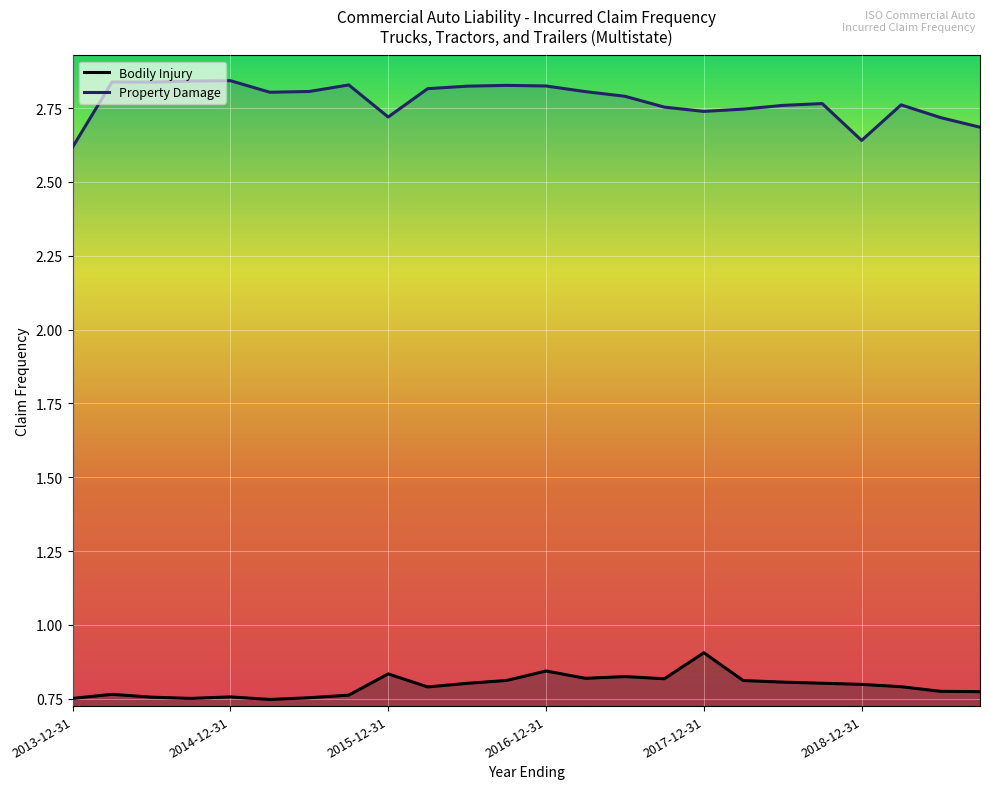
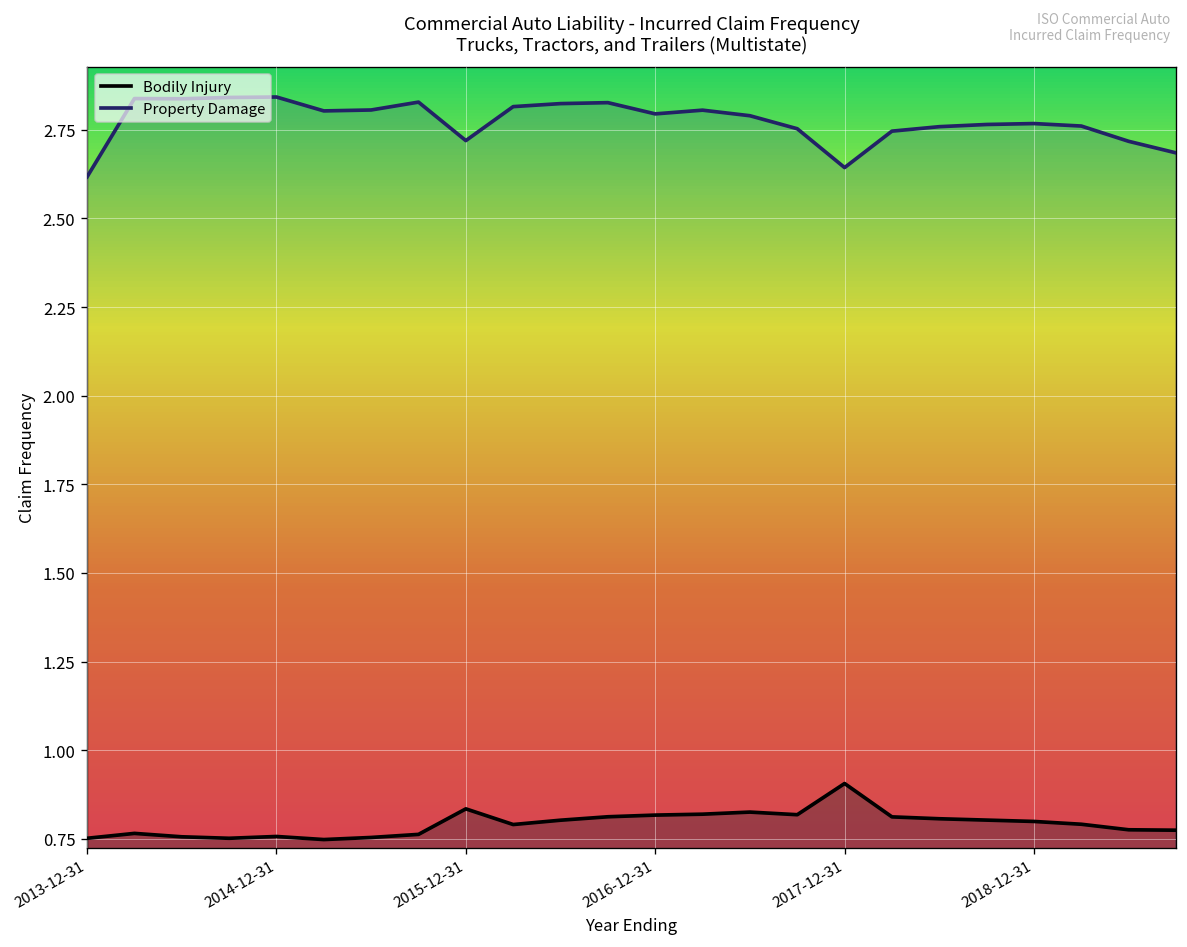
  {
    "Bodily Injury": {
      "2013-12-31": 0.75,
      "2014-12-31": 0.76,
      "2015-12-31": 0.83,
-     "2016-12-31": 0.84,
+     "2016-12-31": 0.82,
      "2017-12-31": 0.91,
      "2018-12-31": 0.80
    },
    "Property Damage": {
      "2013-12-31": 2.62,
      "2014-12-31": 2.84,
      "2015-12-31": 2.72,
-     "2016-12-31": 2.82,
-     "2017-12-31": 2.74,
-     "2018-12-31": 2.64
+     "2016-12-31": 2.80,
+     "2017-12-31": 2.64,
+     "2018-12-31": 2.77
    }
  }
